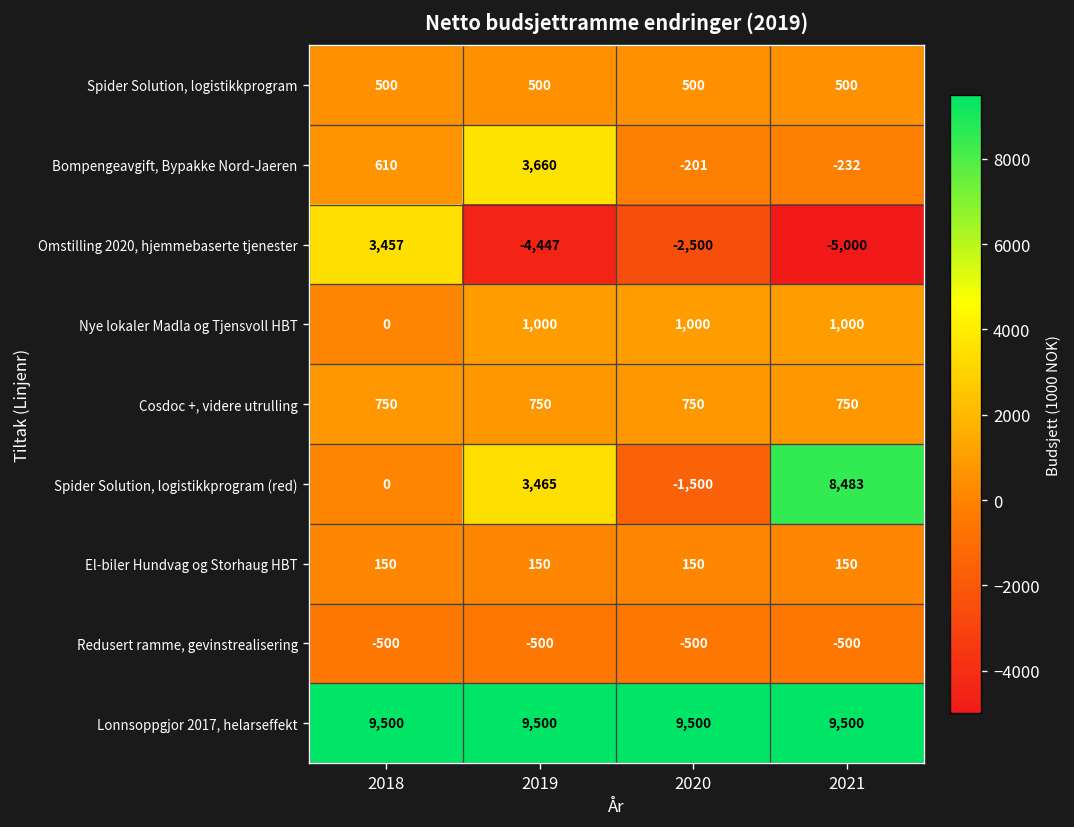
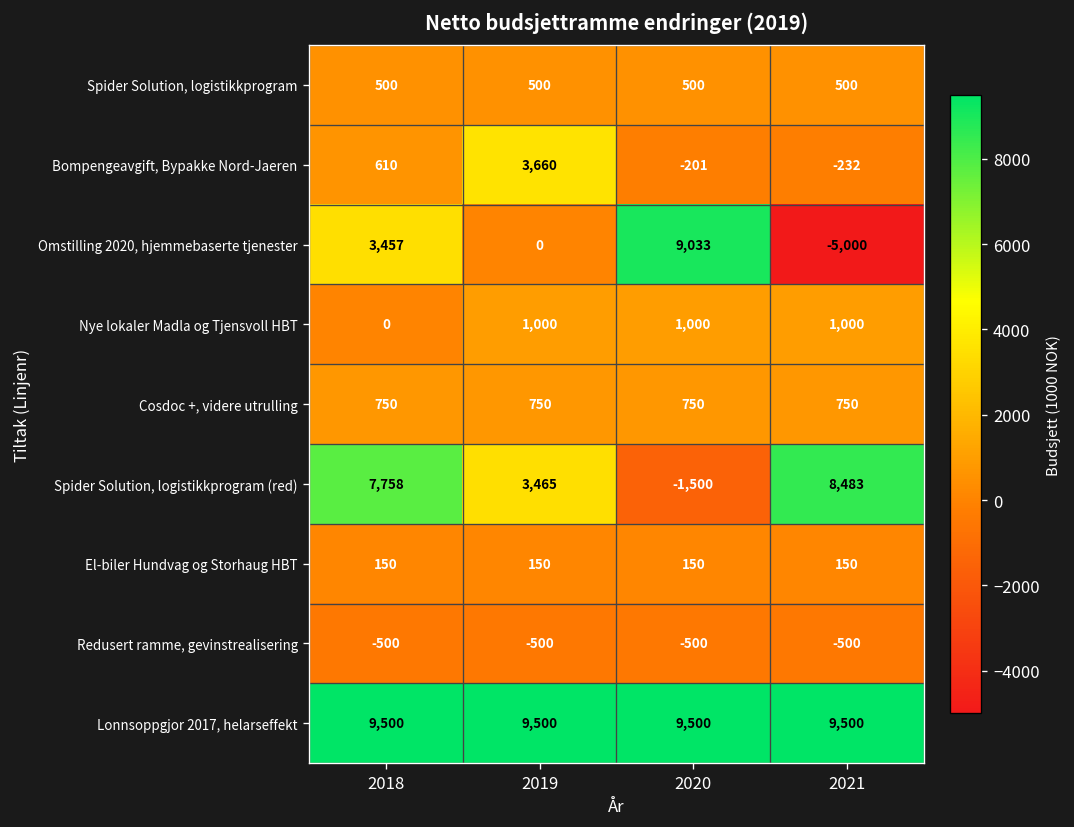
  {
    "Spider Solution, logistikkprogram": {
      "2018": "500",
      "2019": "500",
      "2020": "500",
      "2021": "500"
    },
    "Bompengeavgift, Bypakke Nord-Jaeren": {
      "2018": "610",
      "2019": "3,660",
      "2020": "-201",
      "2021": "-232"
    },
    "Omstilling 2020, hjemmebaserte tjenester": {
      "2018": "3,457",
-     "2019": "-4,447",
-     "2020": "-2,500",
+     "2019": "0",
+     "2020": "9,033",
      "2021": "-5,000"
    },
    "Nye lokaler Madla og Tjensvoll HBT": {
      "2018": "0",
      "2019": "1,000",
      "2020": "1,000",
      "2021": "1,000"
    },
    "Cosdoc +, videre utrulling": {
      "2018": "750",
      "2019": "750",
      "2020": "750",
      "2021": "750"
    },
    "Spider Solution, logistikkprogram (red)": {
-     "2018": "0",
+     "2018": "7,758",
      "2019": "3,465",
      "2020": "-1,500",
      "2021": "8,483"
    },
    "El-biler Hundvag og Storhaug HBT": {
      "2018": "150",
      "2019": "150",
      "2020": "150",
      "2021": "150"
    },
    "Redusert ramme, gevinstrealisering": {
      "2018": "-500",
      "2019": "-500",
      "2020": "-500",
      "2021": "-500"
    },
    "Lonnsoppgjor 2017, helarseffekt": {
      "2018": "9,500",
      "2019": "9,500",
      "2020": "9,500",
      "2021": "9,500"
    }
  }
